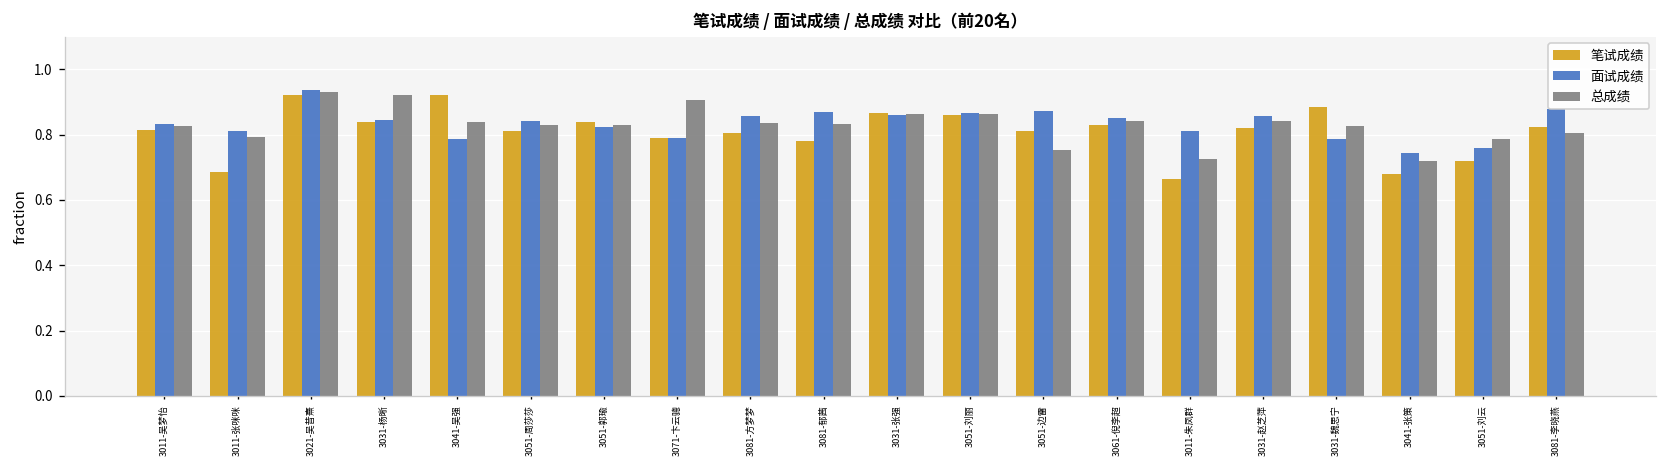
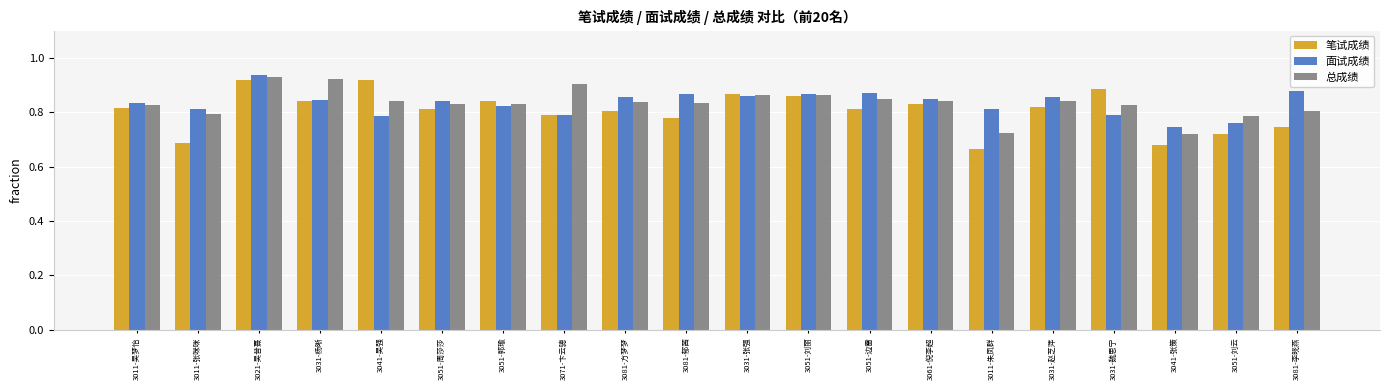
  {
    "笔试成绩": {
      "3011-吴梦怡": 0.82,
      "3011-张咪咪": 0.69,
      "3021-吴昔熹": 0.92,
      "3031-杨晰": 0.84,
      "3041-吴强": 0.92,
      "3051-周莎莎": 0.81,
      "3051-郭瑜": 0.84,
      "3071-卞云骢": 0.79,
      "3081-方梦梦": 0.81,
      "3081-郁茜": 0.78,
      "3031-张强": 0.87,
      "3051-刘丽": 0.86,
      "3051-边雷": 0.81,
      "3061-倪李超": 0.83,
      "3011-朱凤群": 0.67,
      "3031-赵芝萍": 0.82,
      "3031-魏思宁": 0.89,
      "3041-张策": 0.68,
      "3051-刘云": 0.72,
-     "3081-李晓燕": 0.82
+     "3081-李晓燕": 0.75
    },
    "面试成绩": {
      "3011-吴梦怡": 0.83,
      "3011-张咪咪": 0.81,
      "3021-吴昔熹": 0.94,
      "3031-杨晰": 0.84,
      "3041-吴强": 0.79,
      "3051-周莎莎": 0.84,
      "3051-郭瑜": 0.82,
      "3071-卞云骢": 0.79,
      "3081-方梦梦": 0.86,
      "3081-郁茜": 0.87,
      "3031-张强": 0.86,
      "3051-刘丽": 0.87,
      "3051-边雷": 0.87,
      "3061-倪李超": 0.85,
      "3011-朱凤群": 0.81,
      "3031-赵芝萍": 0.86,
      "3031-魏思宁": 0.79,
      "3041-张策": 0.74,
      "3051-刘云": 0.76,
      "3081-李晓燕": 0.88
    },
    "总成绩": {
      "3011-吴梦怡": 0.83,
      "3011-张咪咪": 0.79,
      "3021-吴昔熹": 0.93,
      "3031-杨晰": 0.92,
      "3041-吴强": 0.84,
      "3051-周莎莎": 0.83,
      "3051-郭瑜": 0.83,
      "3071-卞云骢": 0.91,
      "3081-方梦梦": 0.84,
      "3081-郁茜": 0.83,
      "3031-张强": 0.86,
      "3051-刘丽": 0.86,
-     "3051-边雷": 0.75,
+     "3051-边雷": 0.85,
      "3061-倪李超": 0.84,
      "3011-朱凤群": 0.72,
      "3031-赵芝萍": 0.84,
      "3031-魏思宁": 0.83,
      "3041-张策": 0.72,
      "3051-刘云": 0.79,
      "3081-李晓燕": 0.80
    }
  }
